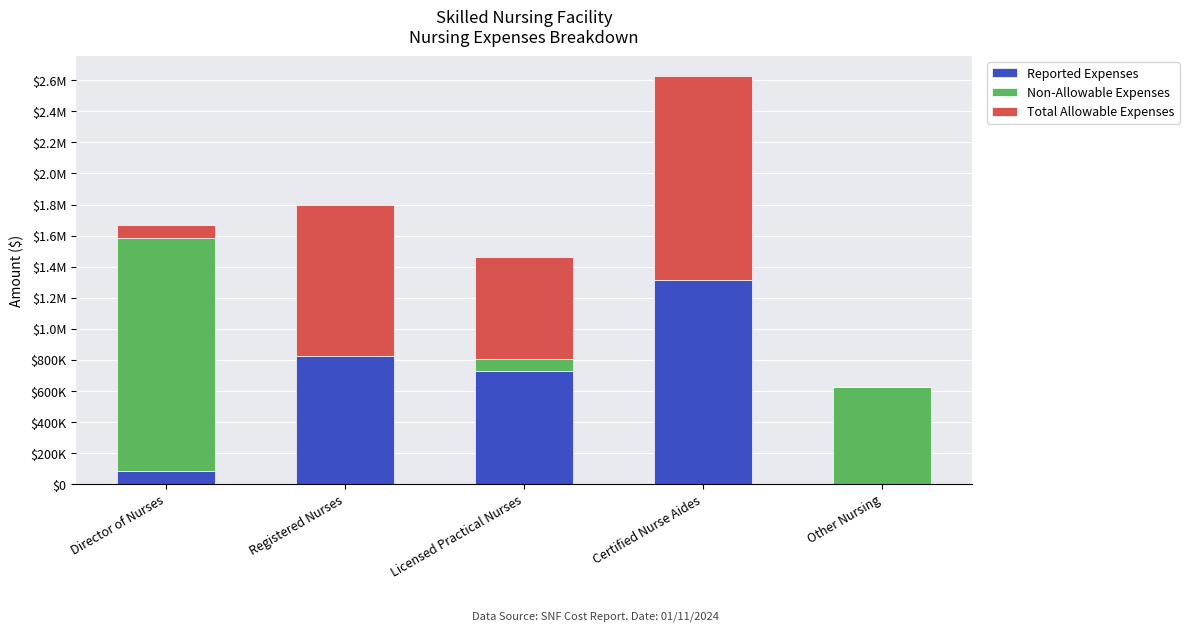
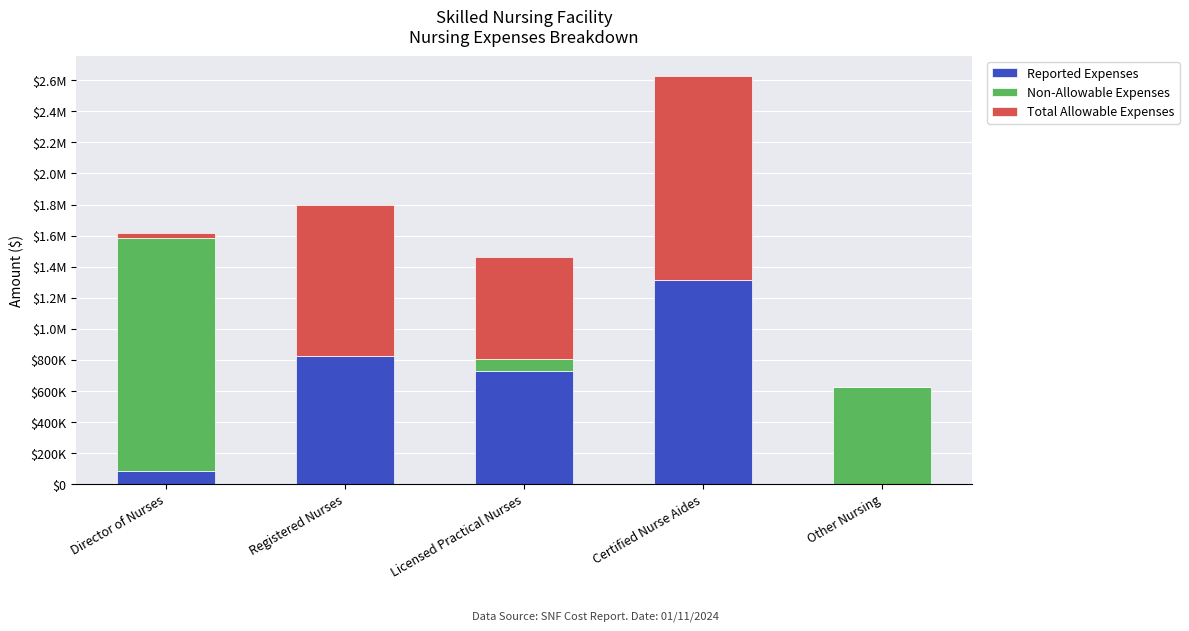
  {
    "Reported Expenses": {
      "Director of Nurses": "$80000",
      "Registered Nurses": "$820000",
      "Licensed Practical Nurses": "$730000",
      "Certified Nurse Aides": "$1310000"
    },
    "Non-Allowable Expenses": {
      "Director of Nurses": "$1500000",
      "Licensed Practical Nurses": "$80000",
      "Other Nursing": "$630000"
    },
    "Total Allowable Expenses": {
-     "Director of Nurses": "$80000",
+     "Director of Nurses": "$30000",
      "Registered Nurses": "$970000",
      "Licensed Practical Nurses": "$660000",
      "Certified Nurse Aides": "$1310000"
    }
  }
